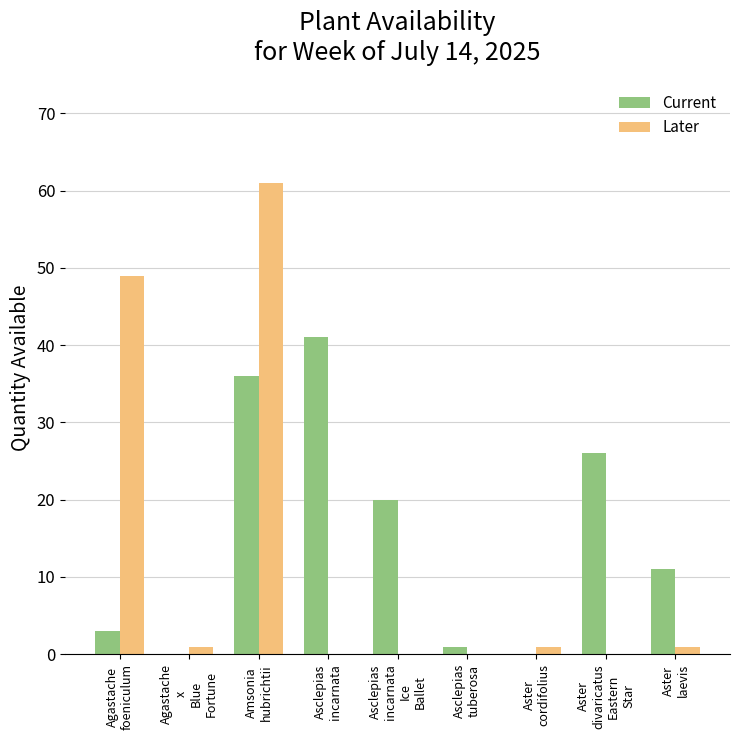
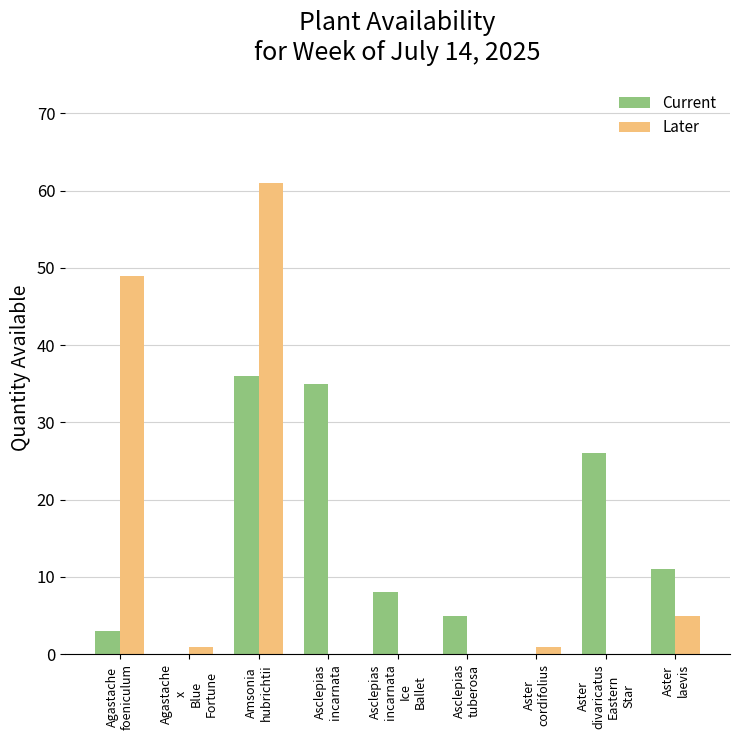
  {
    "Current": {
      "Agastache foeniculum": 3,
      "Agastache x Blue Fortune": 0,
      "Amsonia hubrichtii": 36,
-     "Asclepias incarnata": 41,
-     "Asclepias incarnata Ice Ballet": 20,
-     "Asclepias tuberosa": 1,
+     "Asclepias incarnata": 35,
+     "Asclepias incarnata Ice Ballet": 8,
+     "Asclepias tuberosa": 5,
      "Aster cordifolius": 0,
      "Aster divaricatus Eastern Star": 26,
      "Aster laevis": 11
    },
    "Later": {
      "Agastache foeniculum": 49,
      "Agastache x Blue Fortune": 1,
      "Amsonia hubrichtii": 61,
      "Asclepias incarnata": 0,
      "Asclepias incarnata Ice Ballet": 0,
      "Asclepias tuberosa": 0,
      "Aster cordifolius": 1,
      "Aster divaricatus Eastern Star": 0,
-     "Aster laevis": 1
+     "Aster laevis": 5
    }
  }
